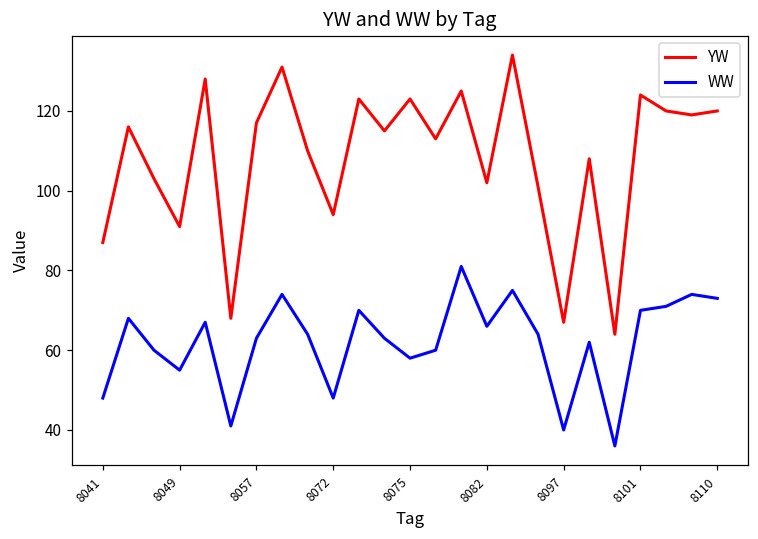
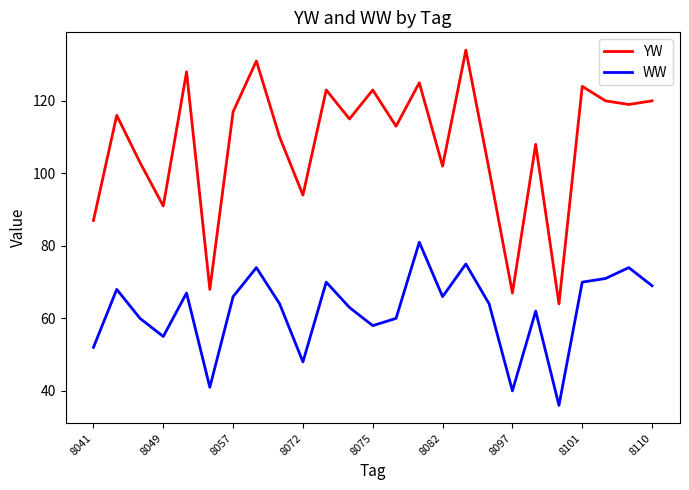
  {
    "YW": {
      "8041": 87,
      "8049": 91,
      "8057": 117,
      "8072": 94,
      "8075": 123,
      "8082": 102,
      "8097": 67,
      "8101": 124,
      "8110": 120
    },
    "WW": {
-     "8041": 48,
+     "8041": 52,
      "8049": 55,
-     "8057": 63,
+     "8057": 66,
      "8072": 48,
      "8075": 58,
      "8082": 66,
      "8097": 40,
      "8101": 70,
-     "8110": 73
+     "8110": 69
    }
  }
